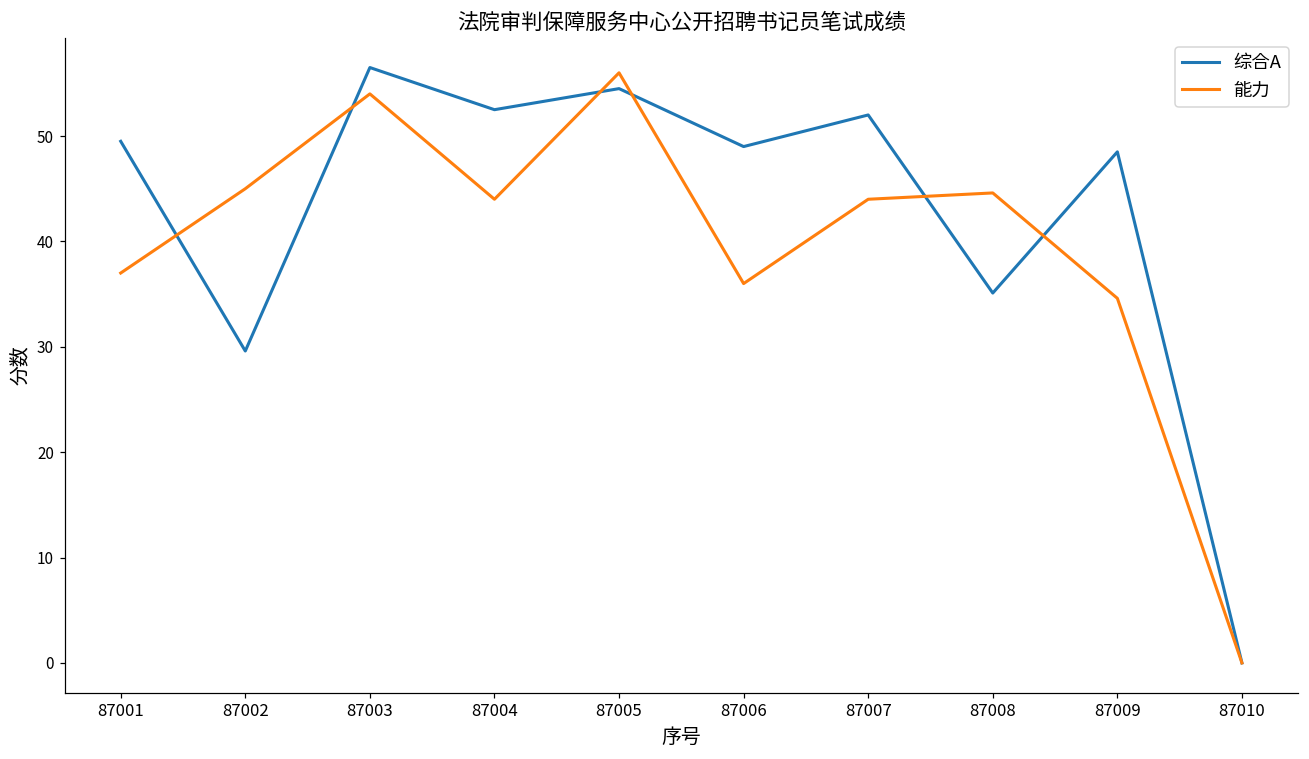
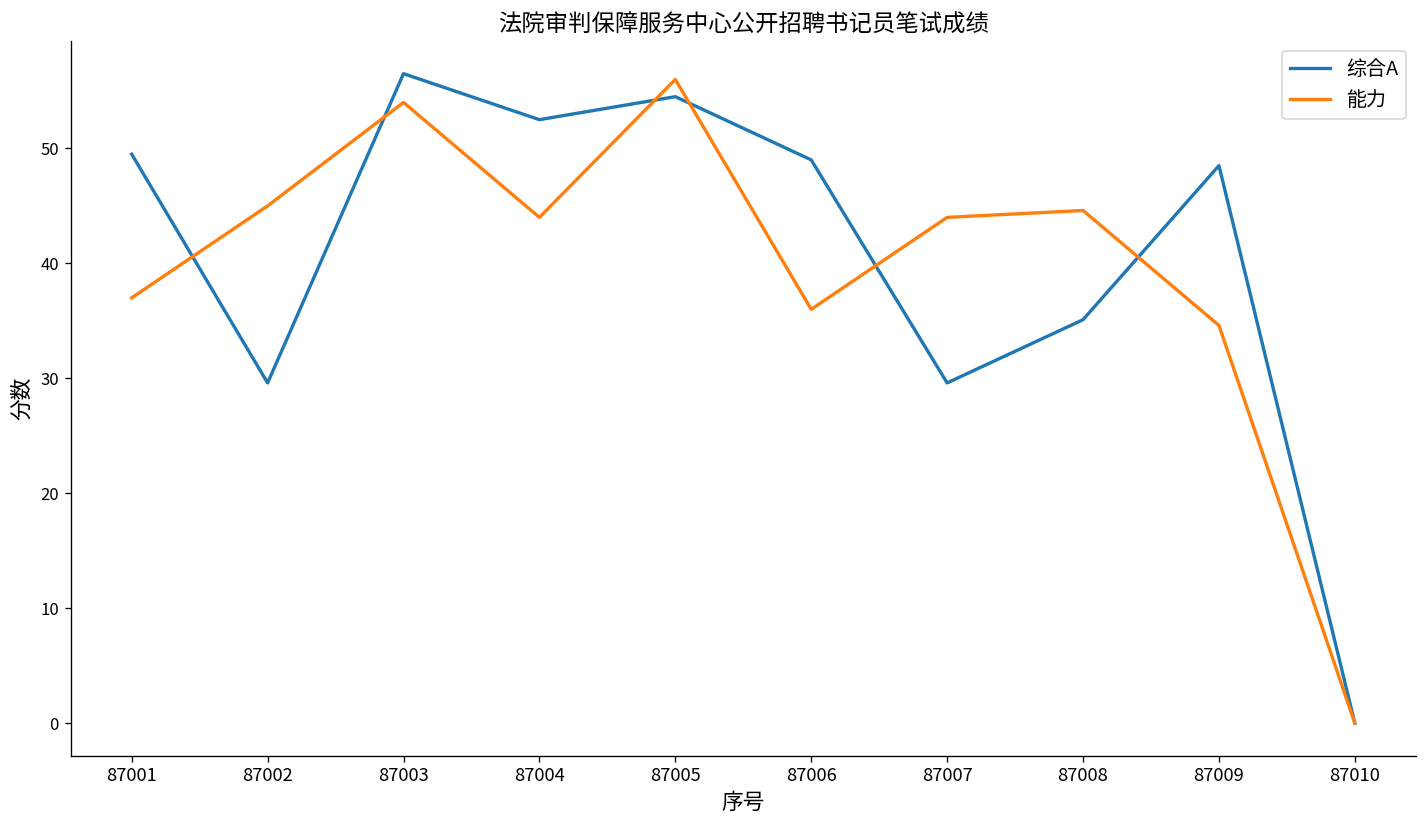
  {
    "综合A": {
      "87001": 50,
      "87002": 30,
      "87003": 57,
      "87004": 53,
      "87005": 55,
      "87006": 49,
-     "87007": 52,
+     "87007": 30,
      "87008": 35,
      "87009": 49
    },
    "能力": {
      "87001": 37,
      "87002": 45,
      "87003": 54,
      "87004": 44,
      "87005": 56,
      "87006": 36,
      "87007": 44,
      "87008": 45,
      "87009": 35
    }
  }
